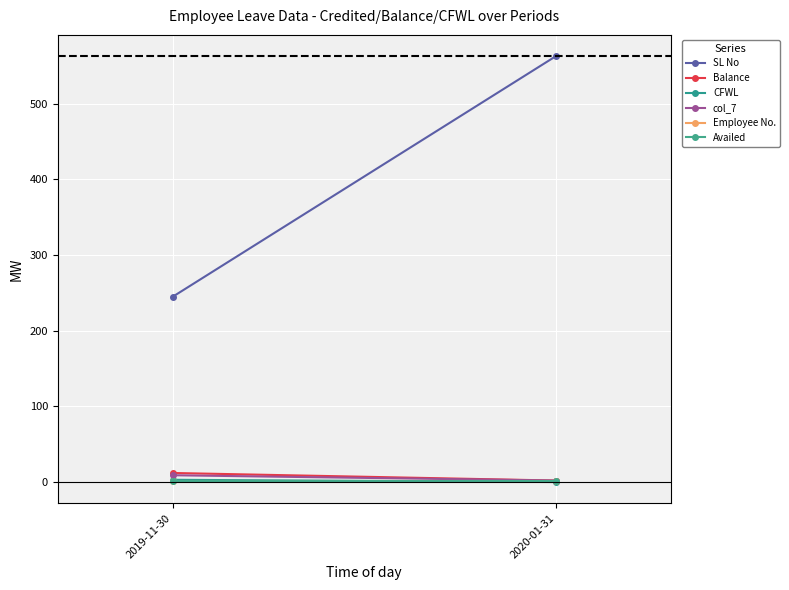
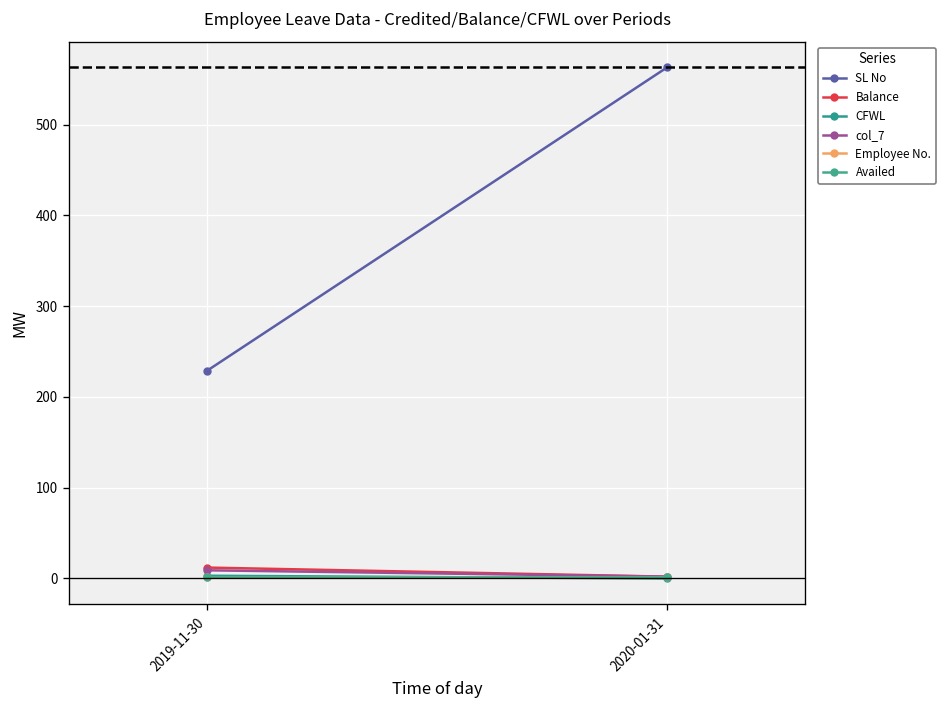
  {
    "SL No": {
-     "2019-11-30": 250,
+     "2019-11-30": 230,
      "2020-01-31": 560
    }
  }
